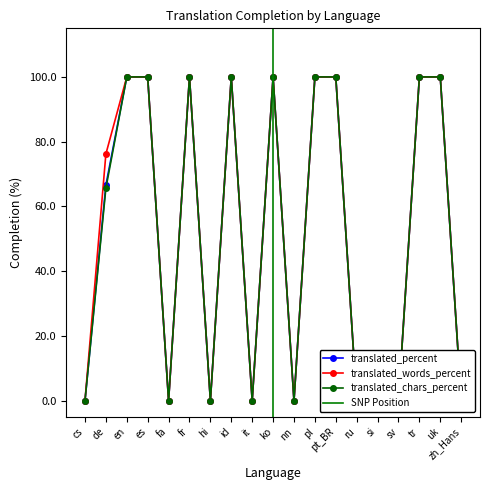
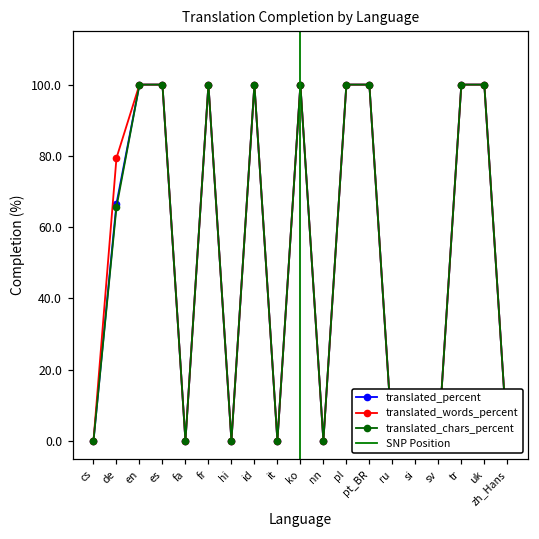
  {
    "translated_percent": {
      "de": 67
    },
    "translated_words_percent": {
-     "de": 76
+     "de": 79
    },
    "translated_chars_percent": {
      "de": 66
    }
  }
